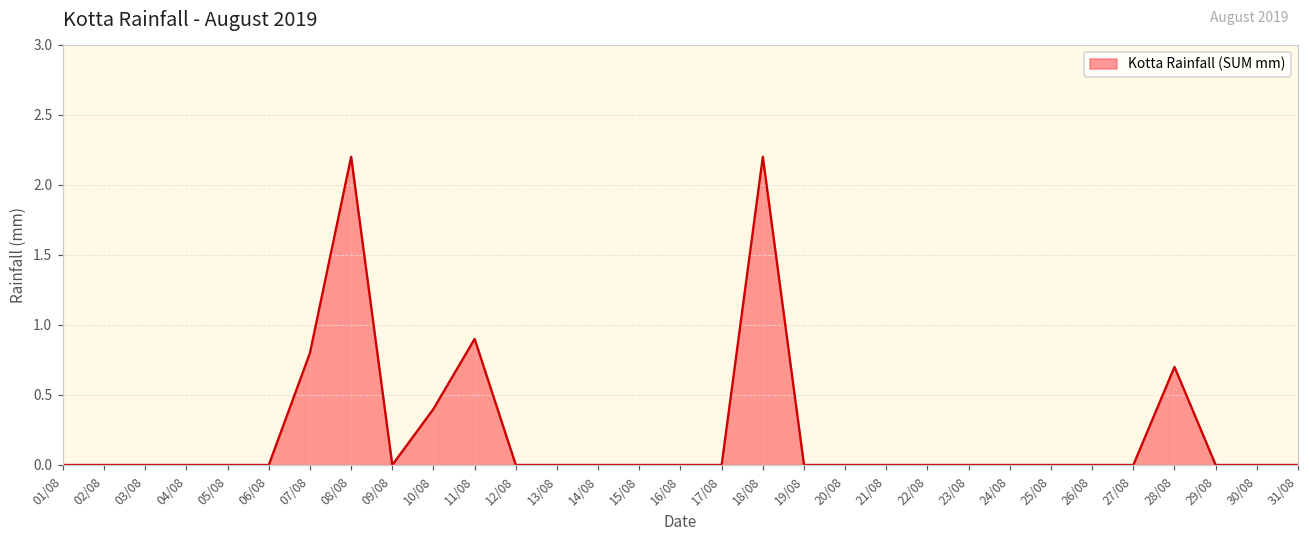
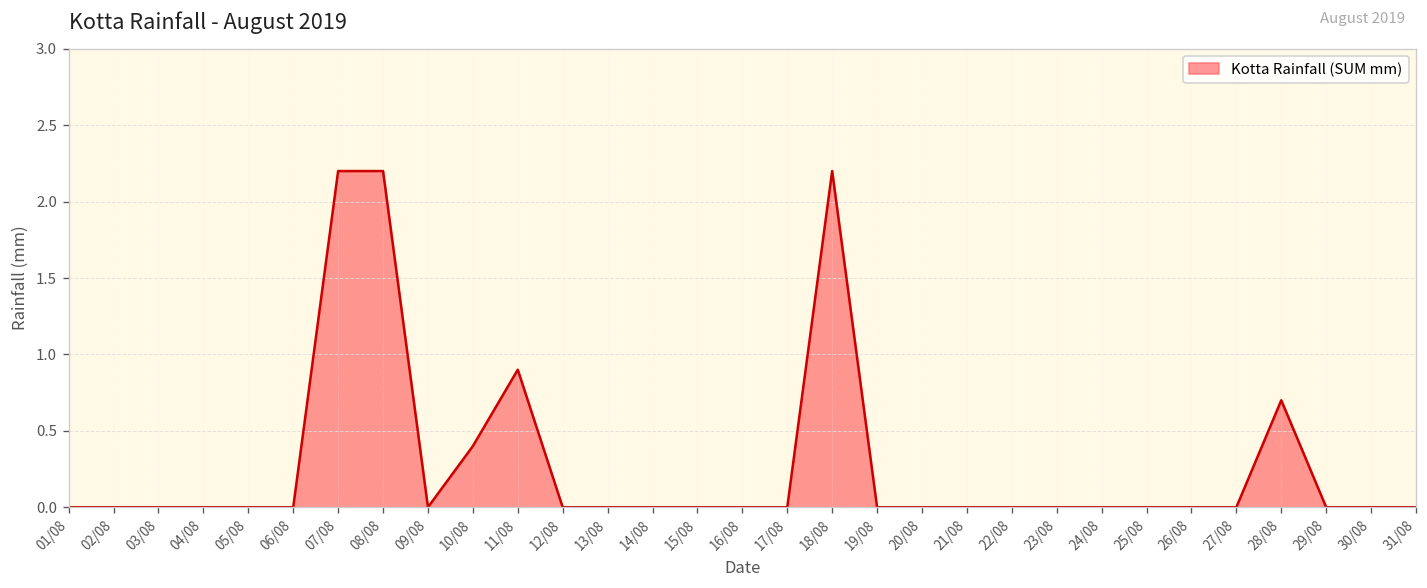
  {
    "01/08": 0.0,
    "02/08": 0.0,
    "03/08": 0.0,
    "04/08": 0.0,
    "05/08": 0.0,
    "06/08": 0.0,
-   "07/08": 0.8,
+   "07/08": 2.2,
    "08/08": 2.2,
    "09/08": 0.0,
    "10/08": 0.4,
    "11/08": 0.9,
    "12/08": 0.0,
    "13/08": 0.0,
    "14/08": 0.0,
    "15/08": 0.0,
    "16/08": 0.0,
    "17/08": 0.0,
    "18/08": 2.2,
    "19/08": 0.0,
    "20/08": 0.0,
    "21/08": 0.0,
    "22/08": 0.0,
    "23/08": 0.0,
    "24/08": 0.0,
    "25/08": 0.0,
    "26/08": 0.0,
    "27/08": 0.0,
    "28/08": 0.7,
    "29/08": 0.0,
    "30/08": 0.0,
    "31/08": 0.0
  }
